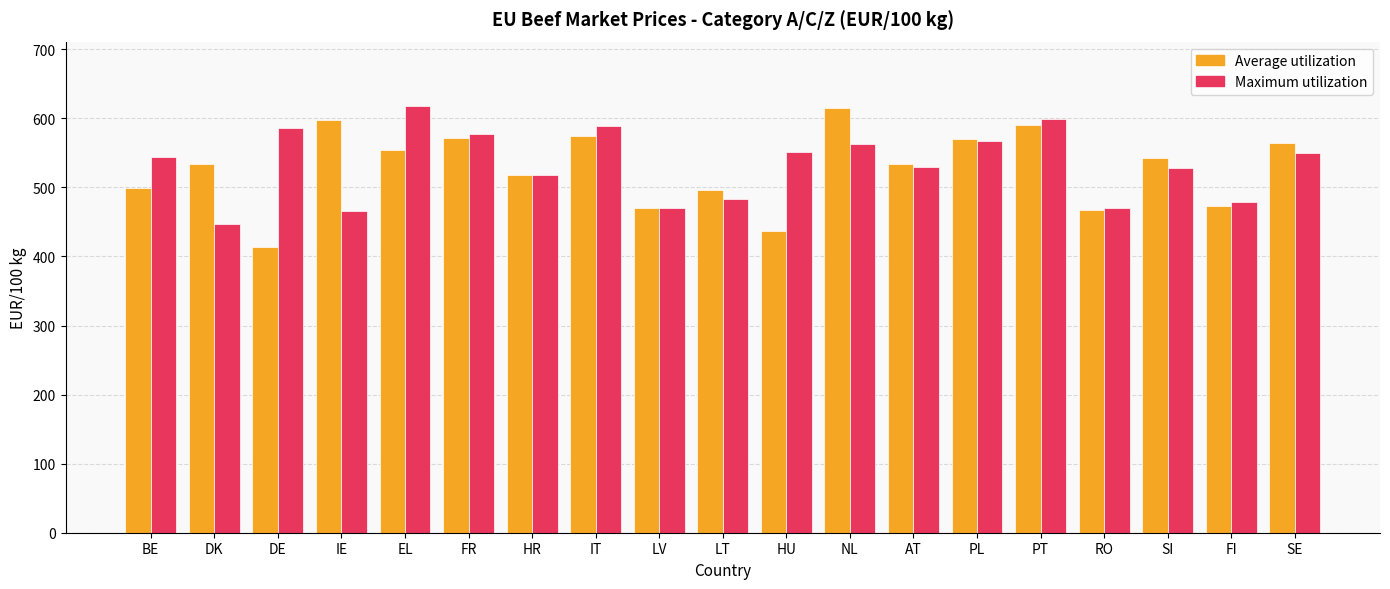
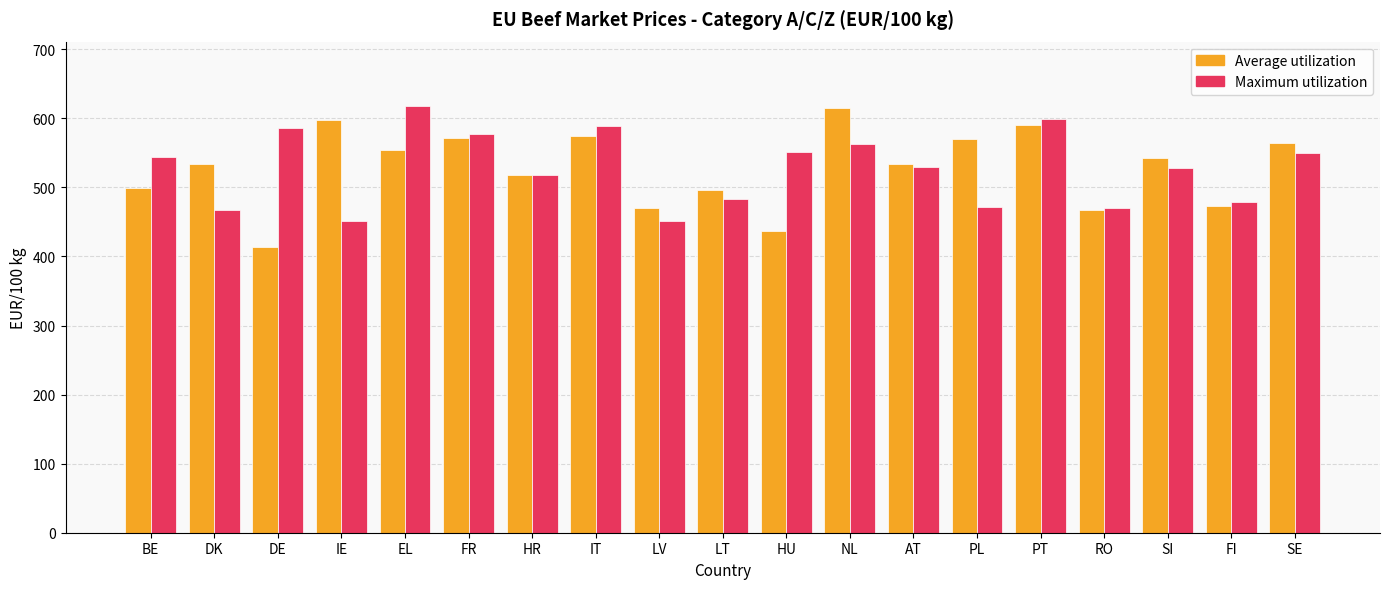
  {
    "Average utilization": {
      "BE": 500,
      "DK": 530,
      "DE": 410,
      "IE": 600,
      "EL": 550,
      "FR": 570,
      "HR": 520,
      "IT": 570,
      "LV": 470,
      "LT": 500,
      "HU": 440,
      "NL": 620,
      "AT": 530,
      "PL": 570,
      "PT": 590,
      "RO": 470,
      "SI": 540,
      "FI": 470,
      "SE": 560
    },
    "Maximum utilization": {
      "BE": 540,
-     "DK": 450,
+     "DK": 470,
      "DE": 590,
-     "IE": 470,
+     "IE": 450,
      "EL": 620,
      "FR": 580,
      "HR": 520,
      "IT": 590,
-     "LV": 470,
+     "LV": 450,
      "LT": 480,
      "HU": 550,
      "NL": 560,
      "AT": 530,
-     "PL": 570,
+     "PL": 470,
      "PT": 600,
      "RO": 470,
      "SI": 530,
      "FI": 480,
      "SE": 550
    }
  }
